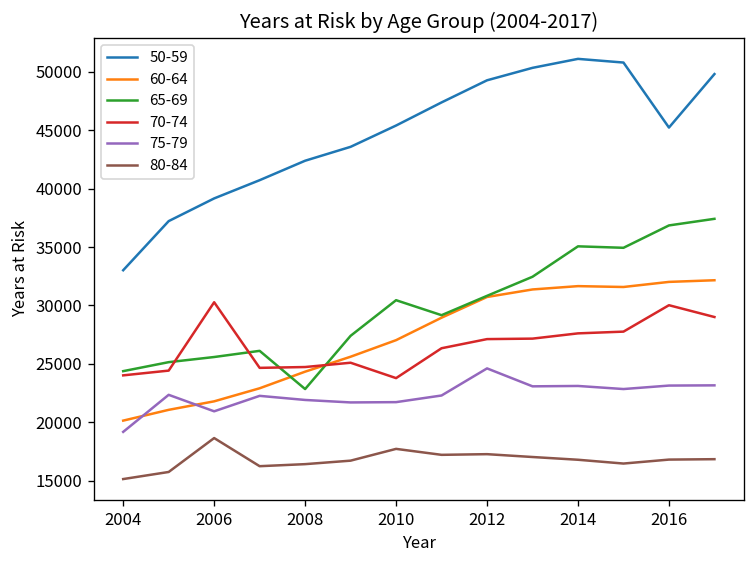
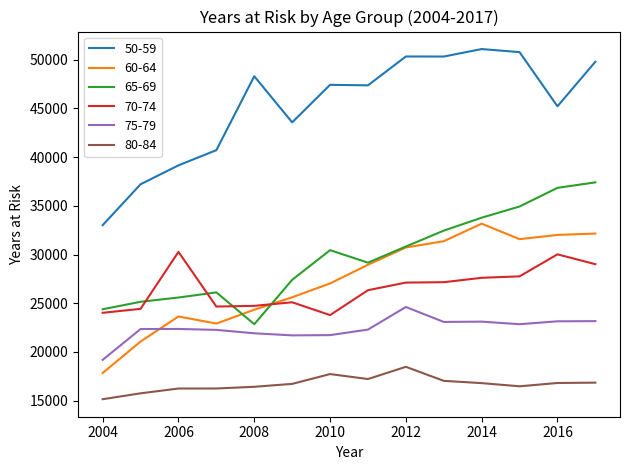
  {
    "50-59": {
      "2004": 33000,
      "2006": 39000,
-     "2008": 42000,
-     "2010": 45000,
-     "2012": 49000,
+     "2008": 48000,
+     "2010": 47000,
+     "2012": 50000,
      "2014": 51000,
      "2016": 45000
    },
    "60-64": {
-     "2004": 20000,
-     "2006": 22000,
+     "2004": 18000,
+     "2006": 24000,
      "2008": 24000,
      "2010": 27000,
-     "2014": 32000,
+     "2014": 33000,
      "2016": 32000
    },
    "65-69": {
      "2004": 24000,
      "2006": 26000,
      "2008": 23000,
      "2010": 30000,
-     "2014": 35000,
+     "2014": 34000,
      "2016": 37000
    },
    "70-74": {
      "2004": 24000,
      "2006": 30000,
      "2008": 25000,
      "2010": 24000,
      "2012": 27000,
      "2014": 28000,
      "2016": 30000
    },
    "75-79": {
      "2004": 19000,
-     "2006": 21000,
+     "2006": 22000,
      "2008": 22000,
      "2010": 22000,
      "2012": 25000,
      "2014": 23000,
      "2016": 23000
    },
    "80-84": {
      "2004": 15000,
-     "2006": 19000,
+     "2006": 16000,
      "2008": 16000,
      "2010": 18000,
-     "2012": 17000,
+     "2012": 18000,
      "2014": 17000,
      "2016": 17000
    }
  }
